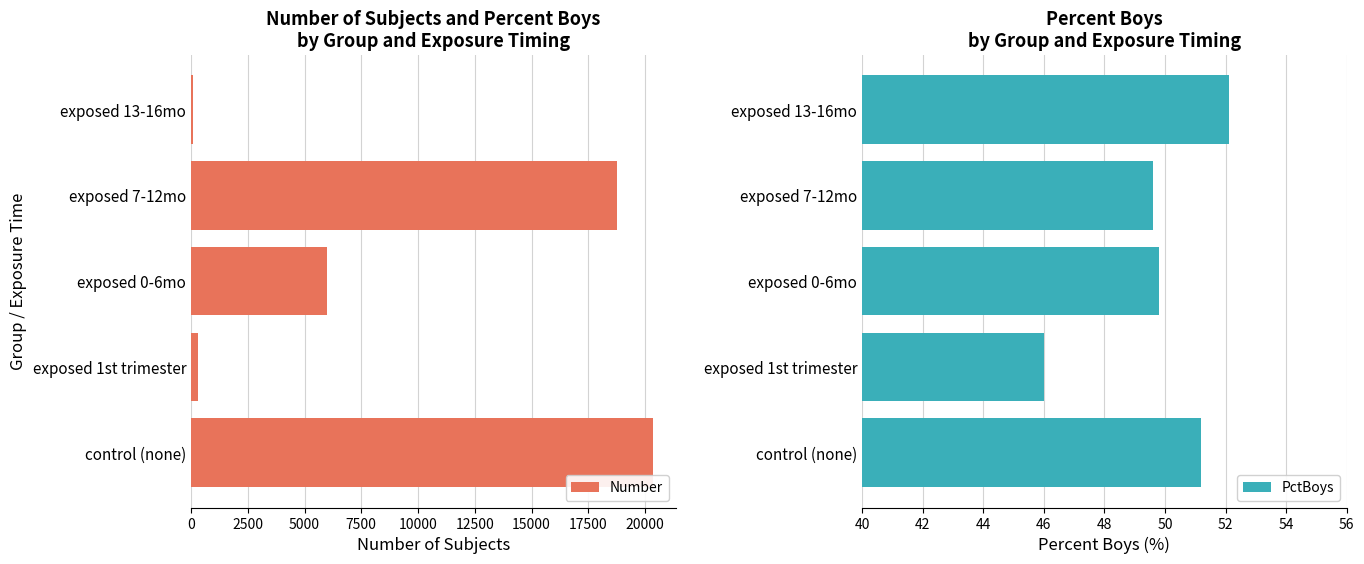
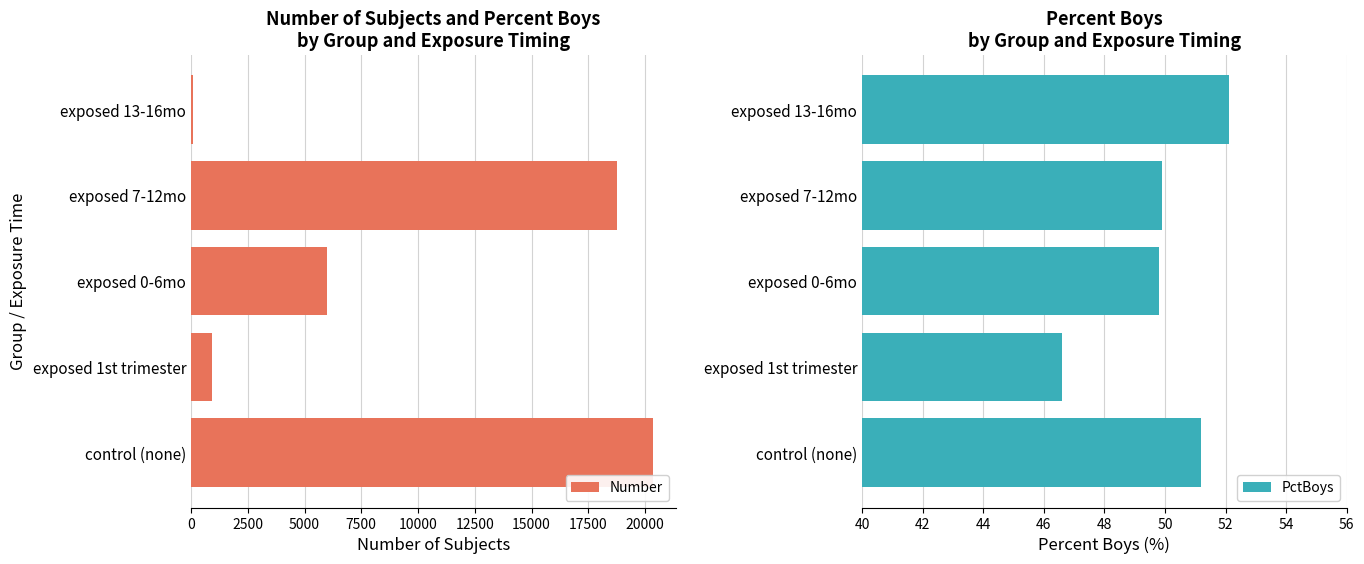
  {
    "Number of Subjects and Percent Boys by Group and Exposure Timing": {
      "exposed 7-12mo": 18800,
      "exposed 0-6mo": 6000,
-     "exposed 1st trimester": 300,
+     "exposed 1st trimester": 900,
      "control (none)": 20300
    },
    "Percent Boys by Group and Exposure Timing": {
      "exposed 13-16mo": 52.1,
-     "exposed 7-12mo": 49.6,
+     "exposed 7-12mo": 49.9,
      "exposed 0-6mo": 49.8,
-     "exposed 1st trimester": 46.0,
+     "exposed 1st trimester": 46.6,
      "control (none)": 51.2
    }
  }
